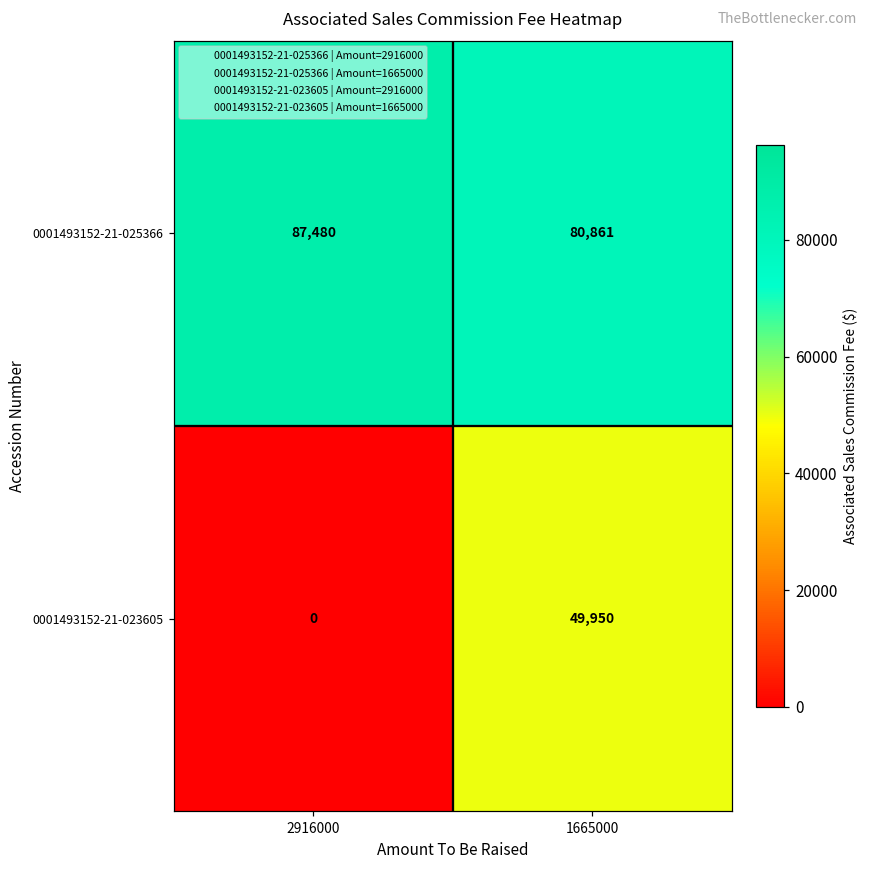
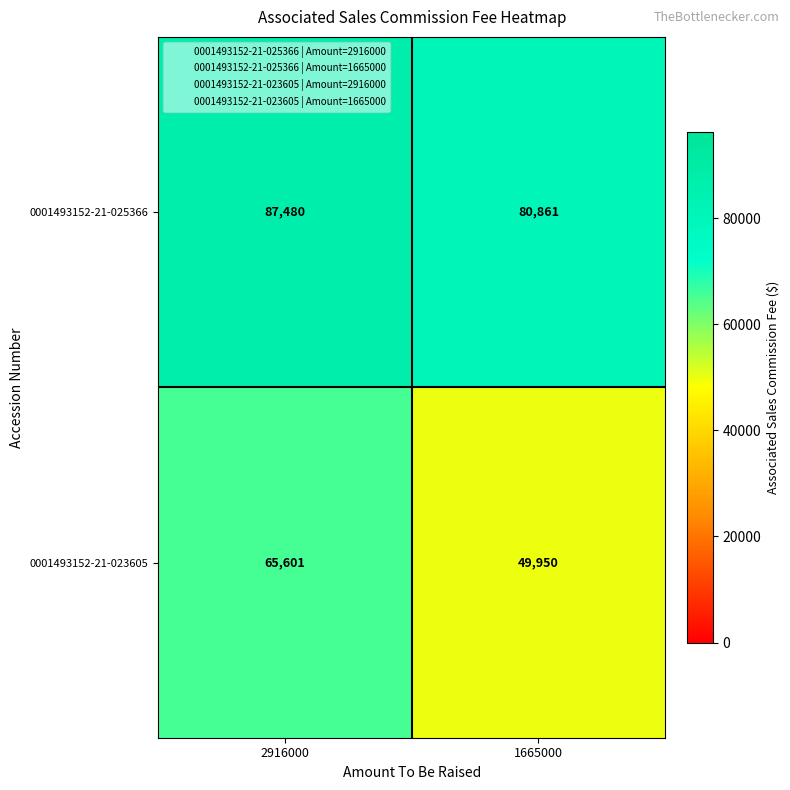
  {
    "0001493152-21-025366": {
      "2916000": "87,480",
      "1665000": "80,861"
    },
    "0001493152-21-023605": {
-     "2916000": "0",
+     "2916000": "65,601",
      "1665000": "49,950"
    }
  }
